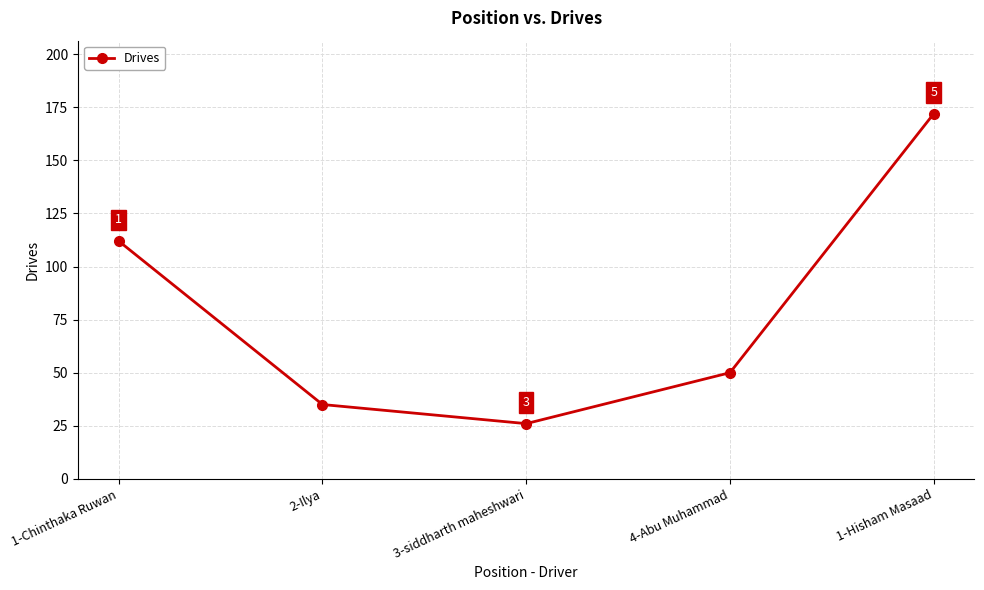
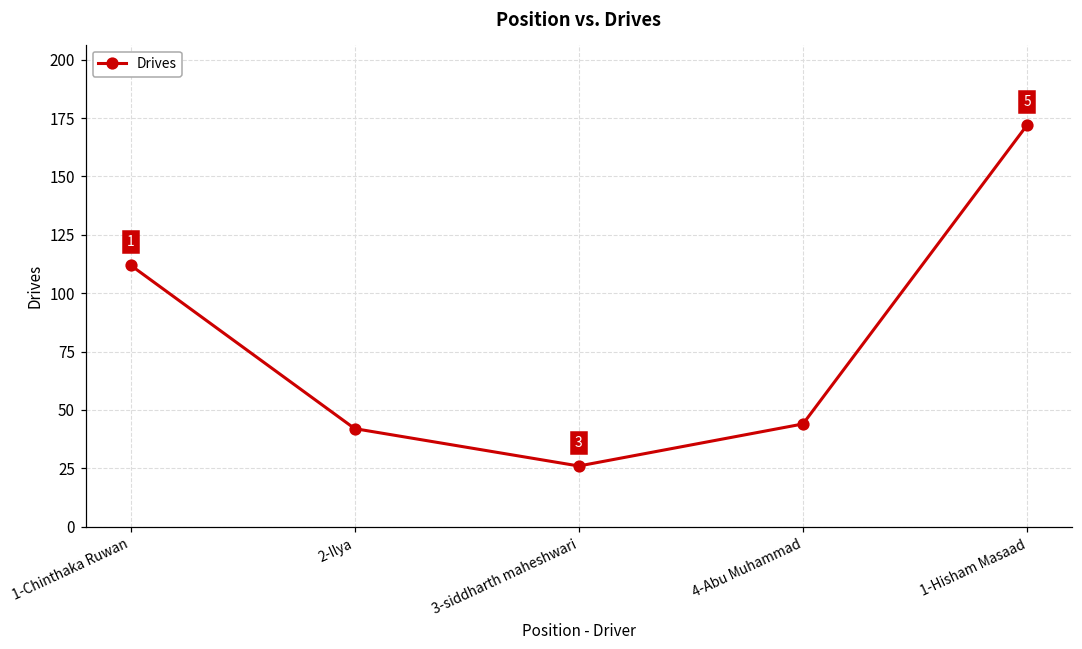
  {
-   "2-Ilya": 35,
-   "4-Abu Muhammad": 50
+   "2-Ilya": 42,
+   "4-Abu Muhammad": 44
  }
